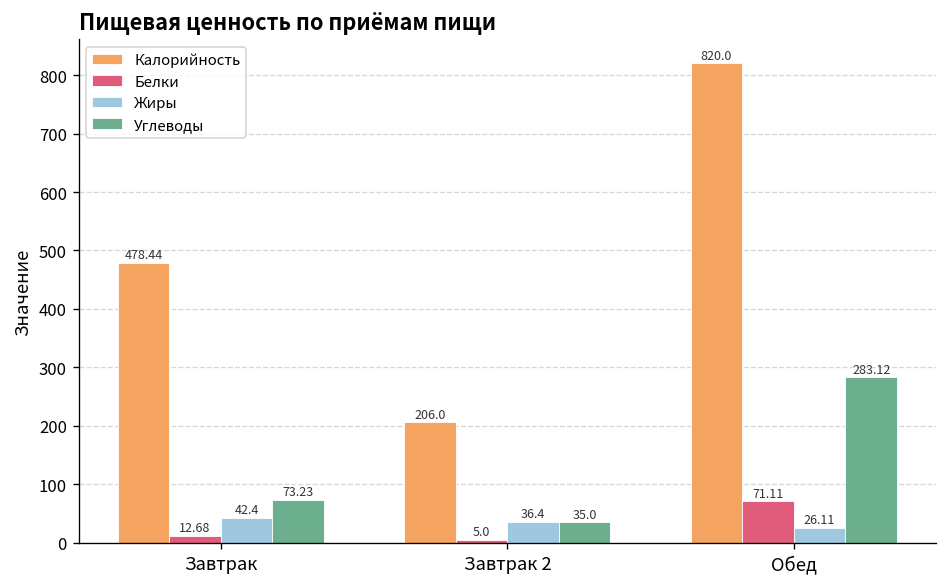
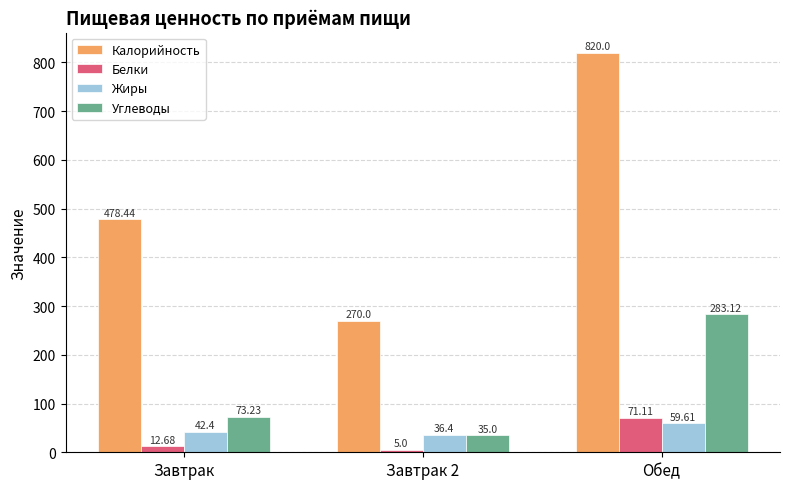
  {
    "Калорийность": {
      "Завтрак": 478.44,
-     "Завтрак 2": 206.0,
+     "Завтрак 2": 270.0,
      "Обед": 820.0
    },
    "Белки": {
      "Завтрак": 12.68,
      "Завтрак 2": 5.0,
      "Обед": 71.11
    },
    "Жиры": {
      "Завтрак": 42.4,
      "Завтрак 2": 36.4,
-     "Обед": 26.11
+     "Обед": 59.61
    },
    "Углеводы": {
      "Завтрак": 73.23,
      "Завтрак 2": 35.0,
      "Обед": 283.12
    }
  }
